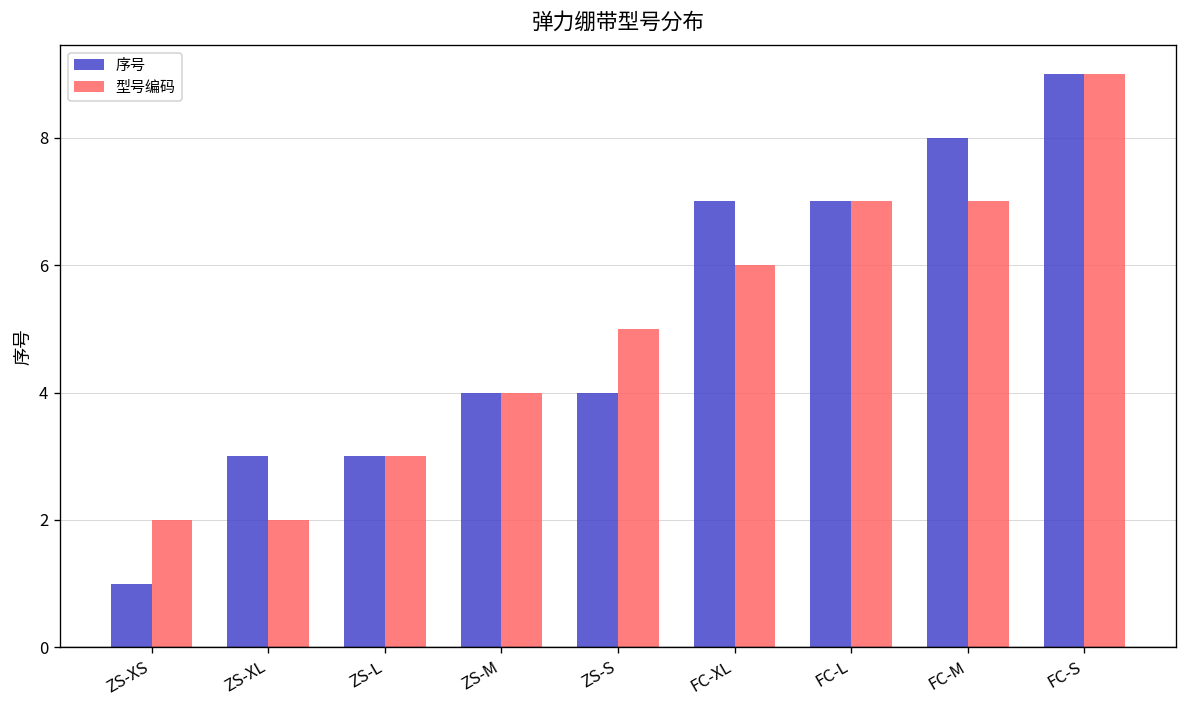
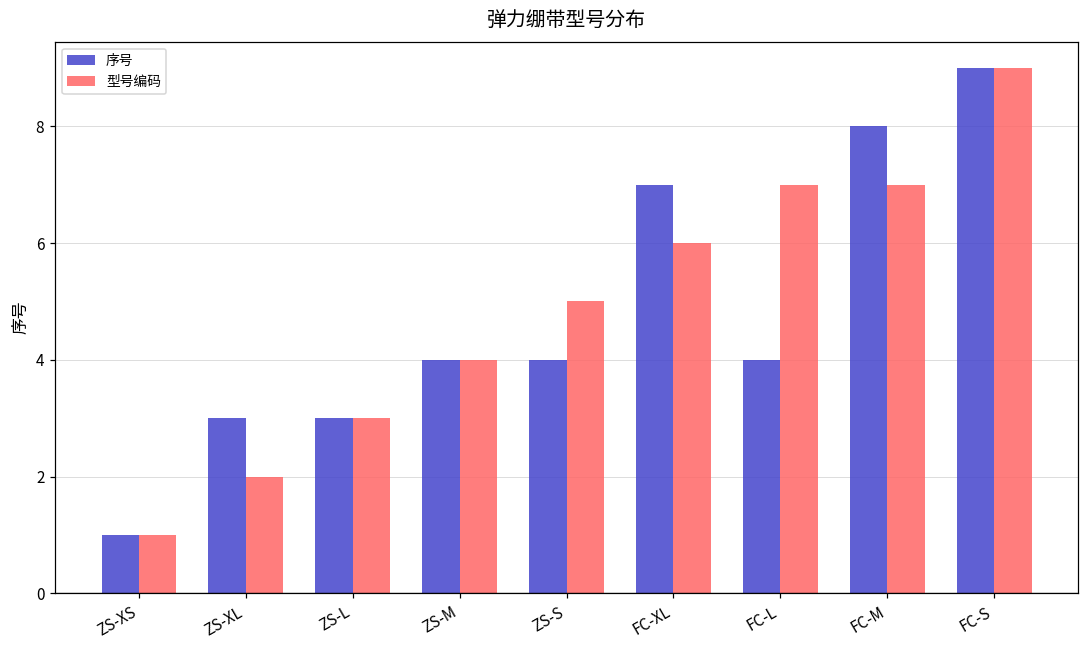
  {
    "序号": {
      "ZS-XS": 1,
      "ZS-XL": 3,
      "ZS-L": 3,
      "ZS-M": 4,
      "ZS-S": 4,
      "FC-XL": 7,
-     "FC-L": 7,
+     "FC-L": 4,
      "FC-M": 8,
      "FC-S": 9
    },
    "型号编码": {
-     "ZS-XS": 2,
+     "ZS-XS": 1,
      "ZS-XL": 2,
      "ZS-L": 3,
      "ZS-M": 4,
      "ZS-S": 5,
      "FC-XL": 6,
      "FC-L": 7,
      "FC-M": 7,
      "FC-S": 9
    }
  }
